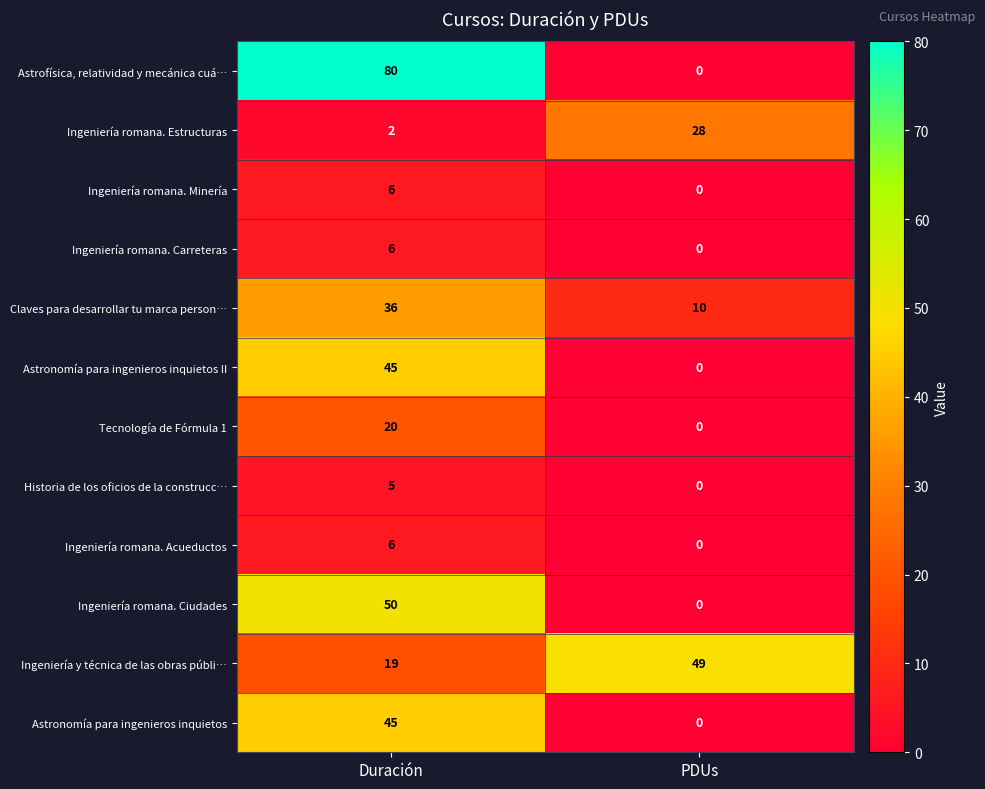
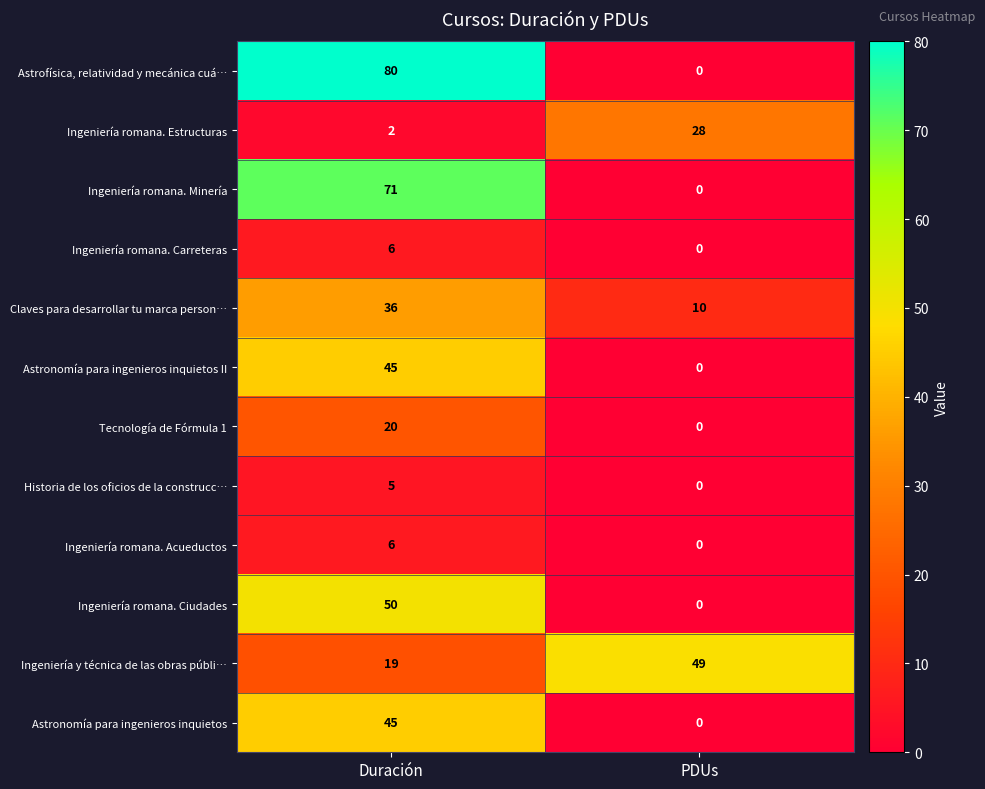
  {
    "Astrofísica, relatividad y mecánica cuá…": {
      "Duración": 80,
      "PDUs": 0
    },
    "Ingeniería romana. Estructuras": {
      "Duración": 2,
      "PDUs": 28
    },
    "Ingeniería romana. Minería": {
-     "Duración": 6,
+     "Duración": 71,
      "PDUs": 0
    },
    "Ingeniería romana. Carreteras": {
      "Duración": 6,
      "PDUs": 0
    },
    "Claves para desarrollar tu marca person…": {
      "Duración": 36,
      "PDUs": 10
    },
    "Astronomía para ingenieros inquietos II": {
      "Duración": 45,
      "PDUs": 0
    },
    "Tecnología de Fórmula 1": {
      "Duración": 20,
      "PDUs": 0
    },
    "Historia de los oficios de la construcc…": {
      "Duración": 5,
      "PDUs": 0
    },
    "Ingeniería romana. Acueductos": {
      "Duración": 6,
      "PDUs": 0
    },
    "Ingeniería romana. Ciudades": {
      "Duración": 50,
      "PDUs": 0
    },
    "Ingeniería y técnica de las obras públi…": {
      "Duración": 19,
      "PDUs": 49
    },
    "Astronomía para ingenieros inquietos": {
      "Duración": 45,
      "PDUs": 0
    }
  }
